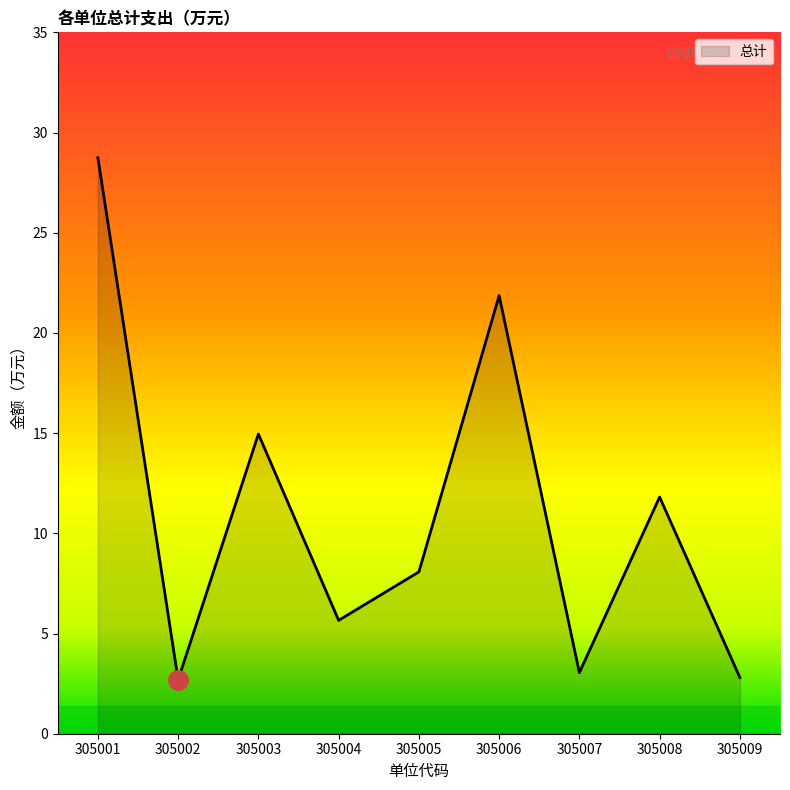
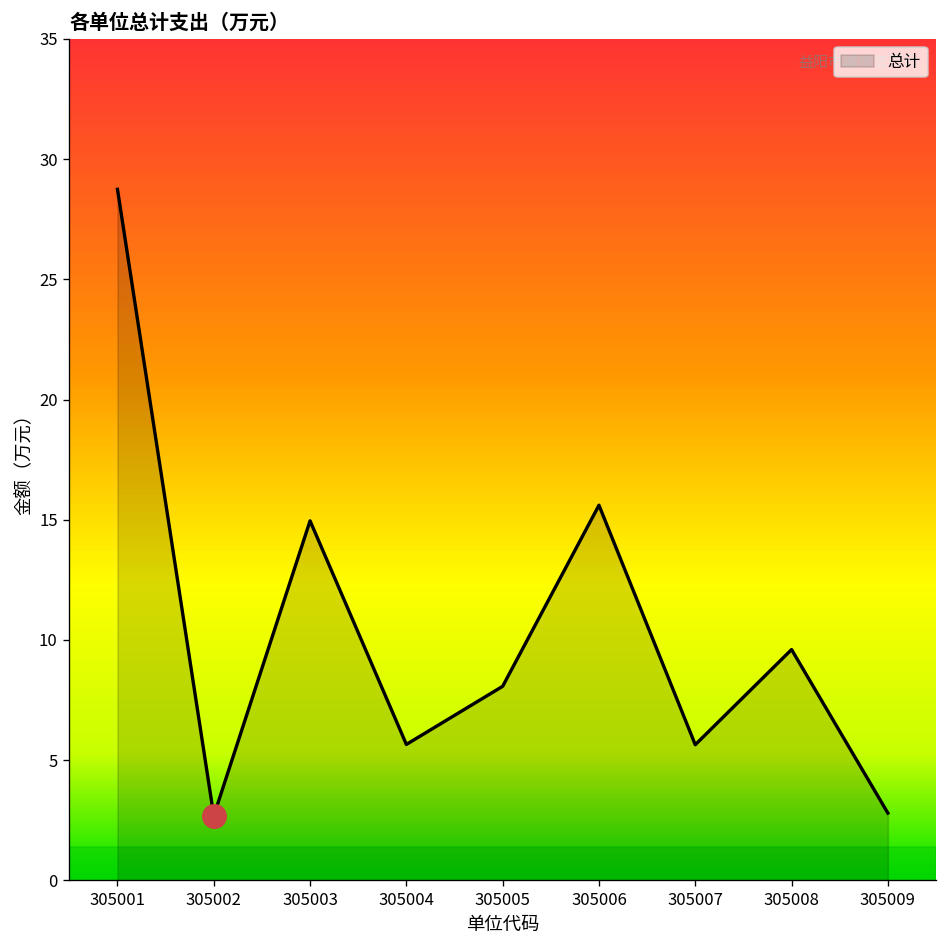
  {
    "总计": {
      "305001": 28.7,
      "305003": 15.0,
      "305004": 5.7,
      "305005": 8.1,
-     "305006": 21.9,
-     "305007": 3.0,
-     "305008": 11.8,
+     "305006": 15.6,
+     "305007": 5.6,
+     "305008": 9.6,
      "305009": 2.8
    }
  }
